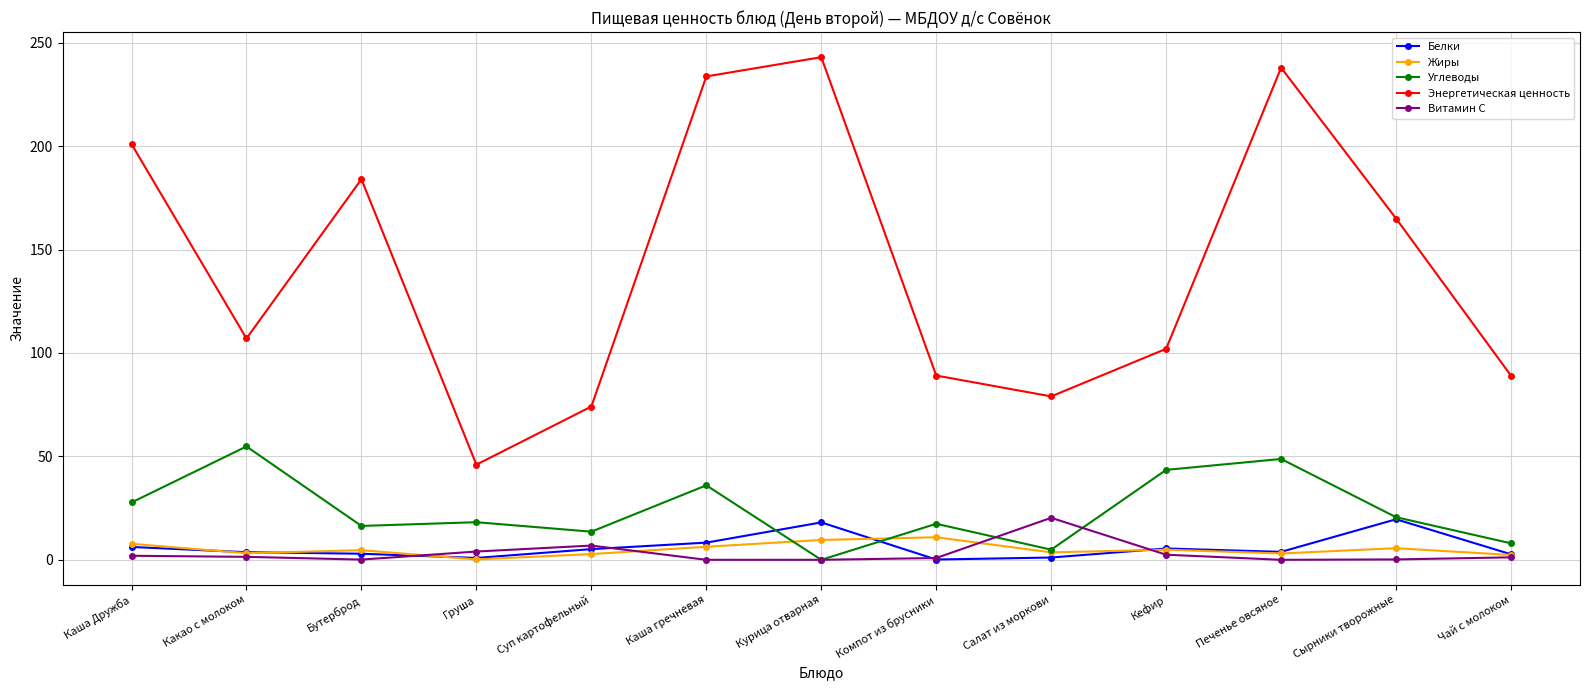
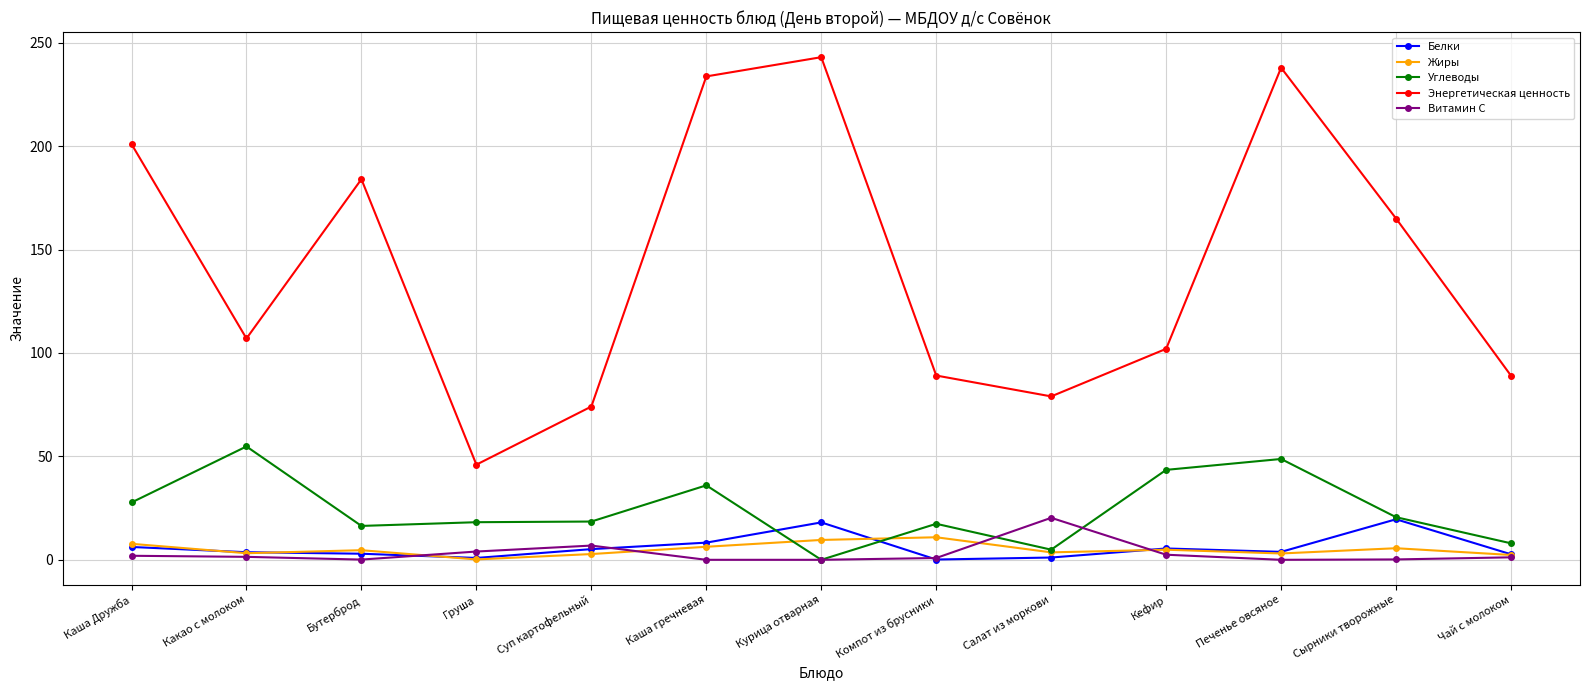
  {
    "Белки": {
      "Каша Дружба": 6,
      "Бутерброд": 3,
      "Суп картофельный": 5,
      "Каша гречневая": 8,
      "Курица отварная": 18,
      "Салат из моркови": 1
    },
    "Жиры": {
      "Каша Дружба": 8,
      "Бутерброд": 5,
      "Суп картофельный": 3,
      "Каша гречневая": 6,
      "Курица отварная": 10,
      "Компот из брусники": 11,
      "Салат из моркови": 4,
      "Сырники творожные": 6
    },
    "Углеводы": {
      "Каша Дружба": 28,
      "Какао с молоком": 55,
      "Бутерброд": 16,
      "Груша": 18,
-     "Суп картофельный": 14,
+     "Суп картофельный": 19,
      "Каша гречневая": 36,
      "Компот из брусники": 17,
      "Салат из моркови": 5,
      "Кефир": 43,
      "Печенье овсяное": 49,
      "Чай с молоком": 8
    },
    "Энергетическая ценность": {
      "Каша Дружба": 201,
      "Какао с молоком": 107,
      "Бутерброд": 184,
      "Груша": 46,
      "Суп картофельный": 74,
      "Каша гречневая": 234,
      "Курица отварная": 243,
      "Компот из брусники": 89,
      "Салат из моркови": 79,
      "Кефир": 102,
      "Печенье овсяное": 238,
      "Сырники творожные": 165,
      "Чай с молоком": 89
    },
    "Витамин С": {
      "Каша Дружба": 2,
      "Какао с молоком": 1,
      "Бутерброд": 0,
      "Груша": 4,
      "Суп картофельный": 7,
      "Каша гречневая": 0,
      "Салат из моркови": 20,
      "Кефир": 2,
      "Печенье овсяное": 0,
      "Сырники творожные": 0
    }
  }
